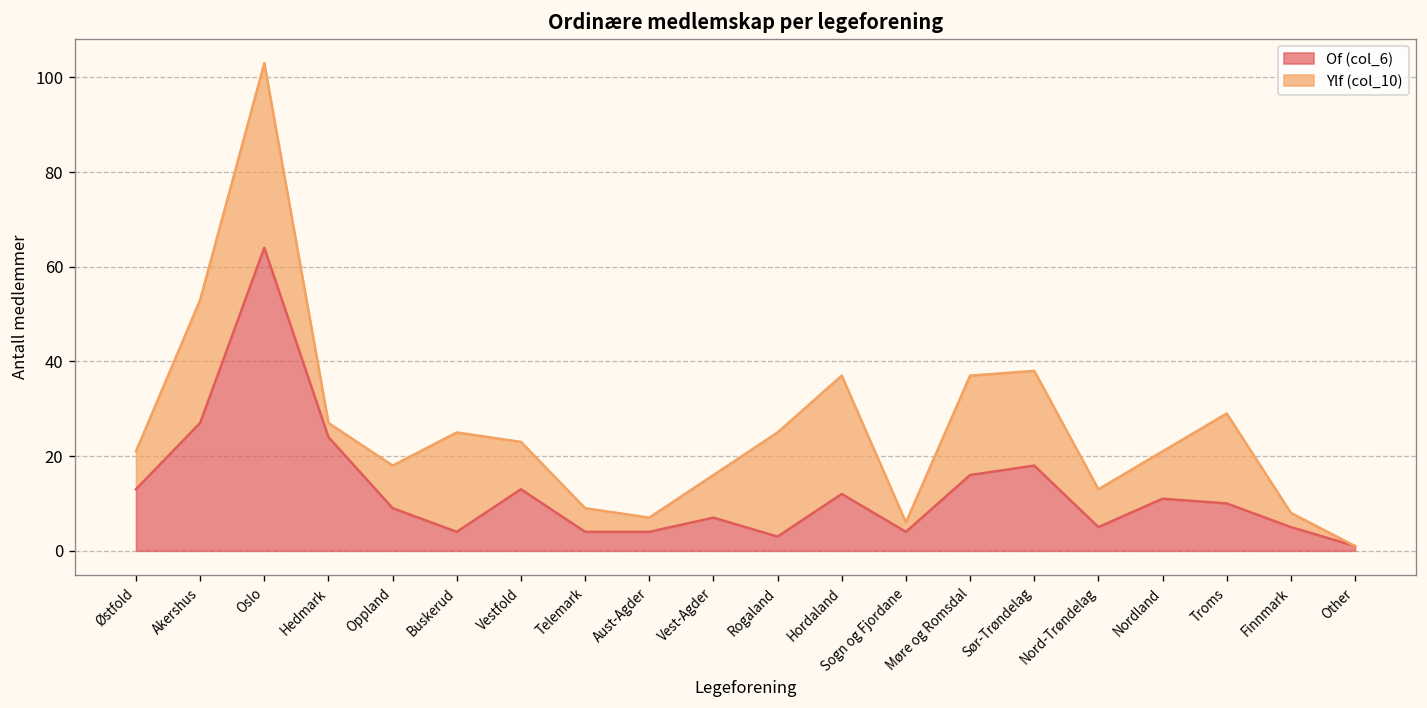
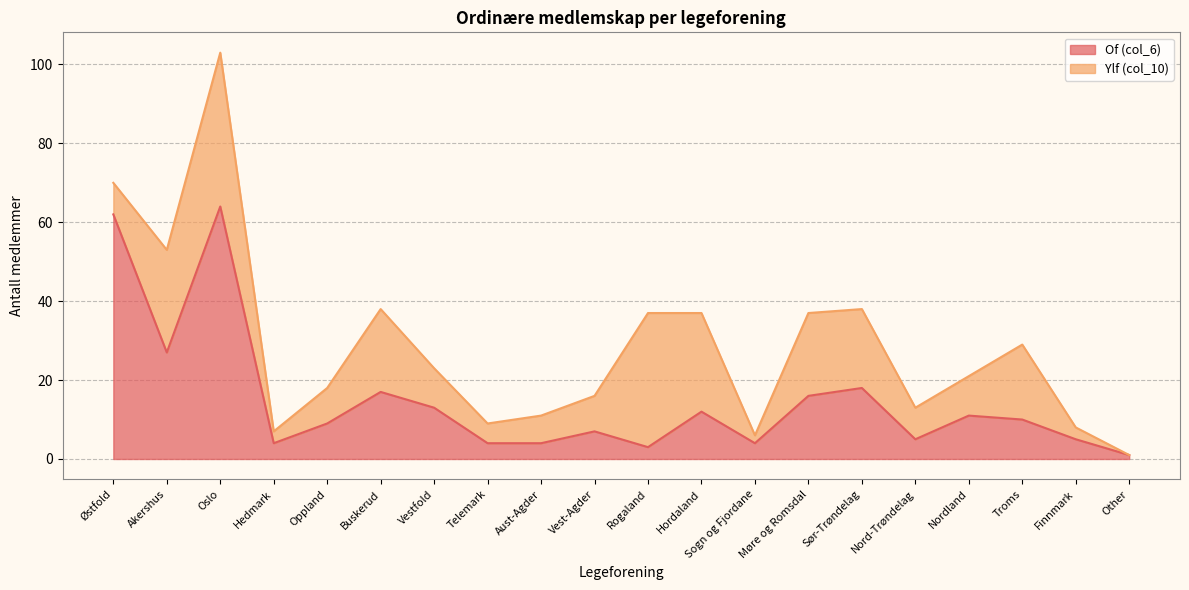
  {
    "Of (col_6)": {
-     "Østfold": 13,
+     "Østfold": 62,
      "Akershus": 27,
      "Oslo": 64,
-     "Hedmark": 24,
+     "Hedmark": 4,
      "Oppland": 9,
-     "Buskerud": 4,
+     "Buskerud": 17,
      "Vestfold": 13,
      "Telemark": 4,
      "Aust-Agder": 4,
      "Vest-Agder": 7,
      "Rogaland": 3,
      "Hordaland": 12,
      "Sogn og Fjordane": 4,
      "Møre og Romsdal": 16,
      "Sør-Trøndelag": 18,
      "Nord-Trøndelag": 5,
      "Nordland": 11,
      "Troms": 10,
      "Finnmark": 5
    },
    "Ylf (col_10)": {
      "Østfold": 8,
      "Akershus": 26,
      "Oslo": 39,
      "Hedmark": 3,
      "Oppland": 9,
      "Buskerud": 21,
      "Vestfold": 10,
      "Telemark": 5,
-     "Aust-Agder": 3,
+     "Aust-Agder": 7,
      "Vest-Agder": 9,
-     "Rogaland": 22,
+     "Rogaland": 34,
      "Hordaland": 25,
      "Sogn og Fjordane": 2,
      "Møre og Romsdal": 21,
      "Sør-Trøndelag": 20,
      "Nord-Trøndelag": 8,
      "Nordland": 10,
      "Troms": 19,
      "Finnmark": 3
    }
  }
